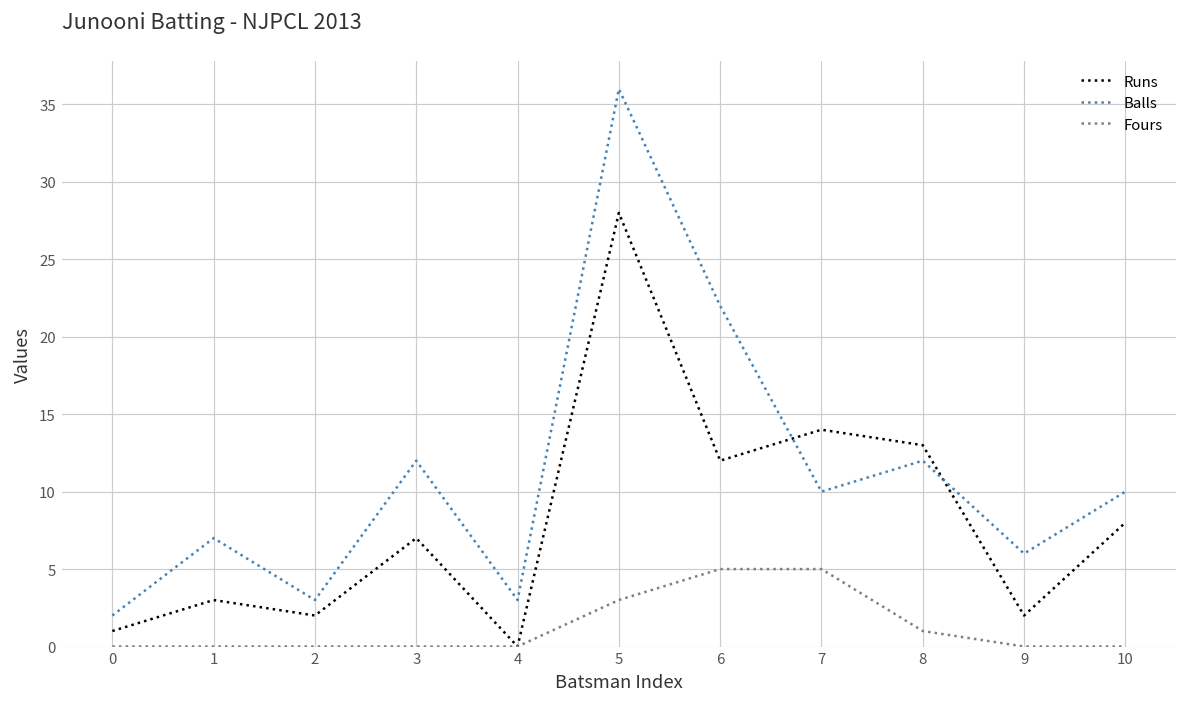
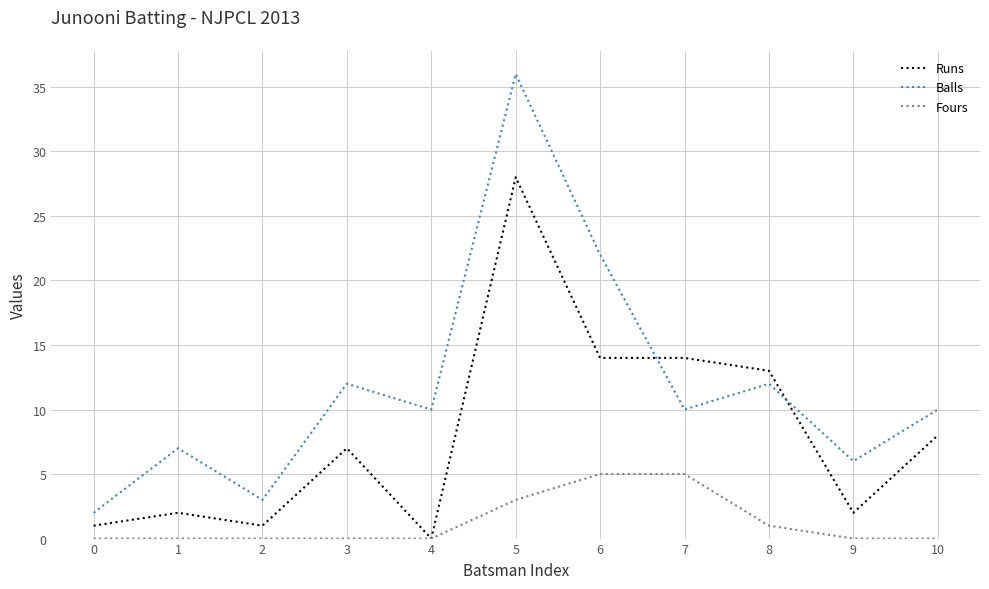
  {
    "Runs": {
      "0": 1,
-     "1": 3,
-     "2": 2,
+     "1": 2,
+     "2": 1,
      "3": 7,
      "5": 28,
-     "6": 12,
+     "6": 14,
      "7": 14,
      "8": 13,
      "9": 2,
      "10": 8
    },
    "Balls": {
      "0": 2,
      "1": 7,
      "2": 3,
      "3": 12,
-     "4": 3,
+     "4": 10,
      "5": 36,
      "6": 22,
      "7": 10,
      "8": 12,
      "9": 6,
      "10": 10
    },
    "Fours": {
      "0": 0,
      "1": 0,
      "2": 0,
      "3": 0,
      "5": 3,
      "6": 5,
      "7": 5,
      "8": 1,
      "9": 0,
      "10": 0
    }
  }
